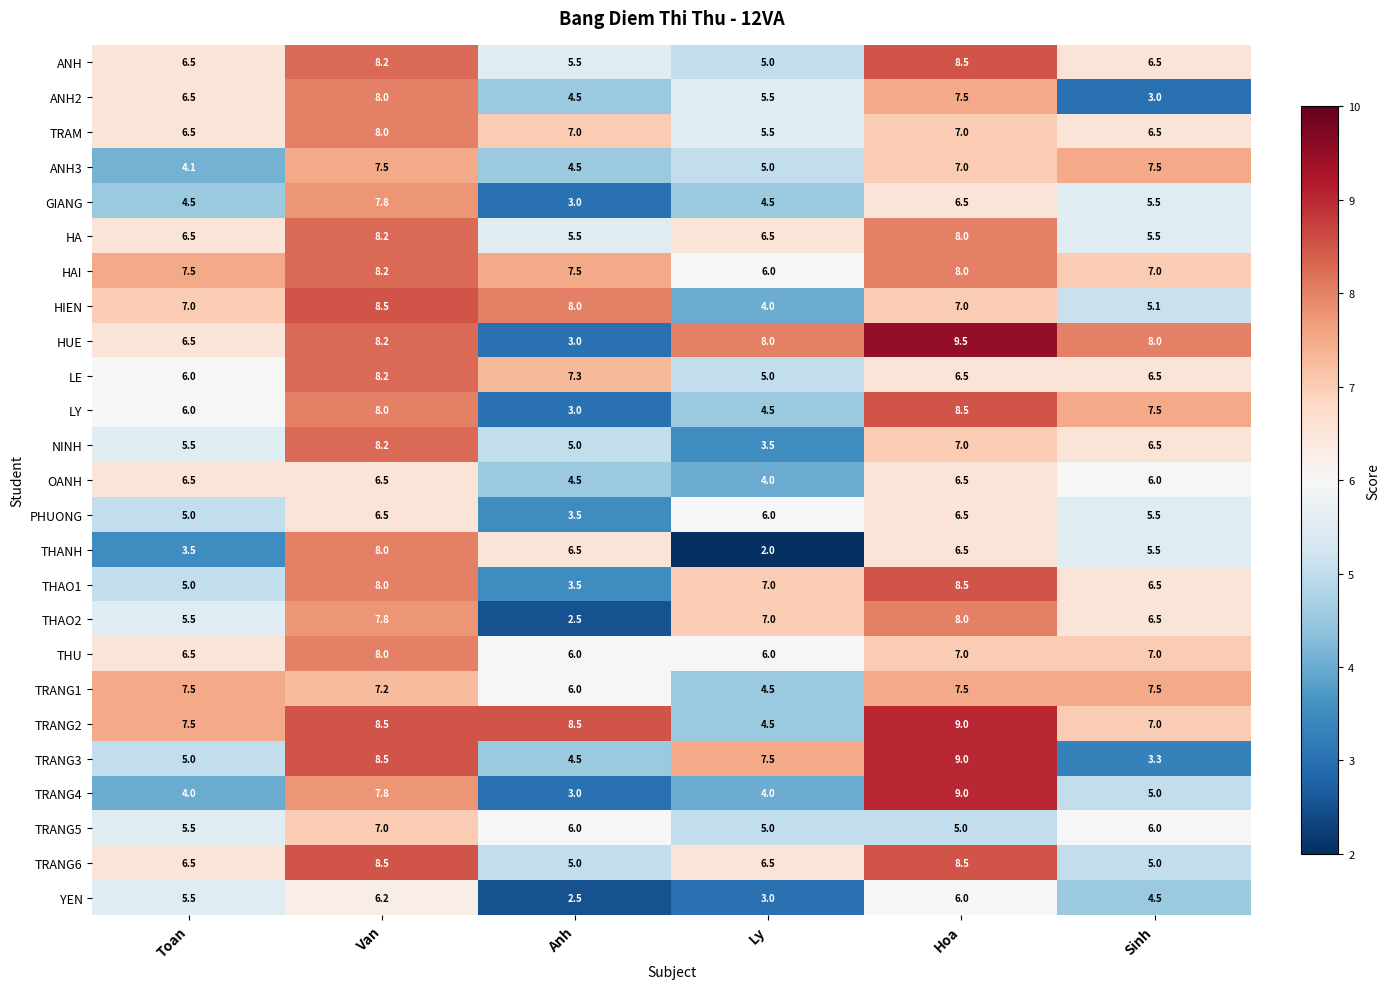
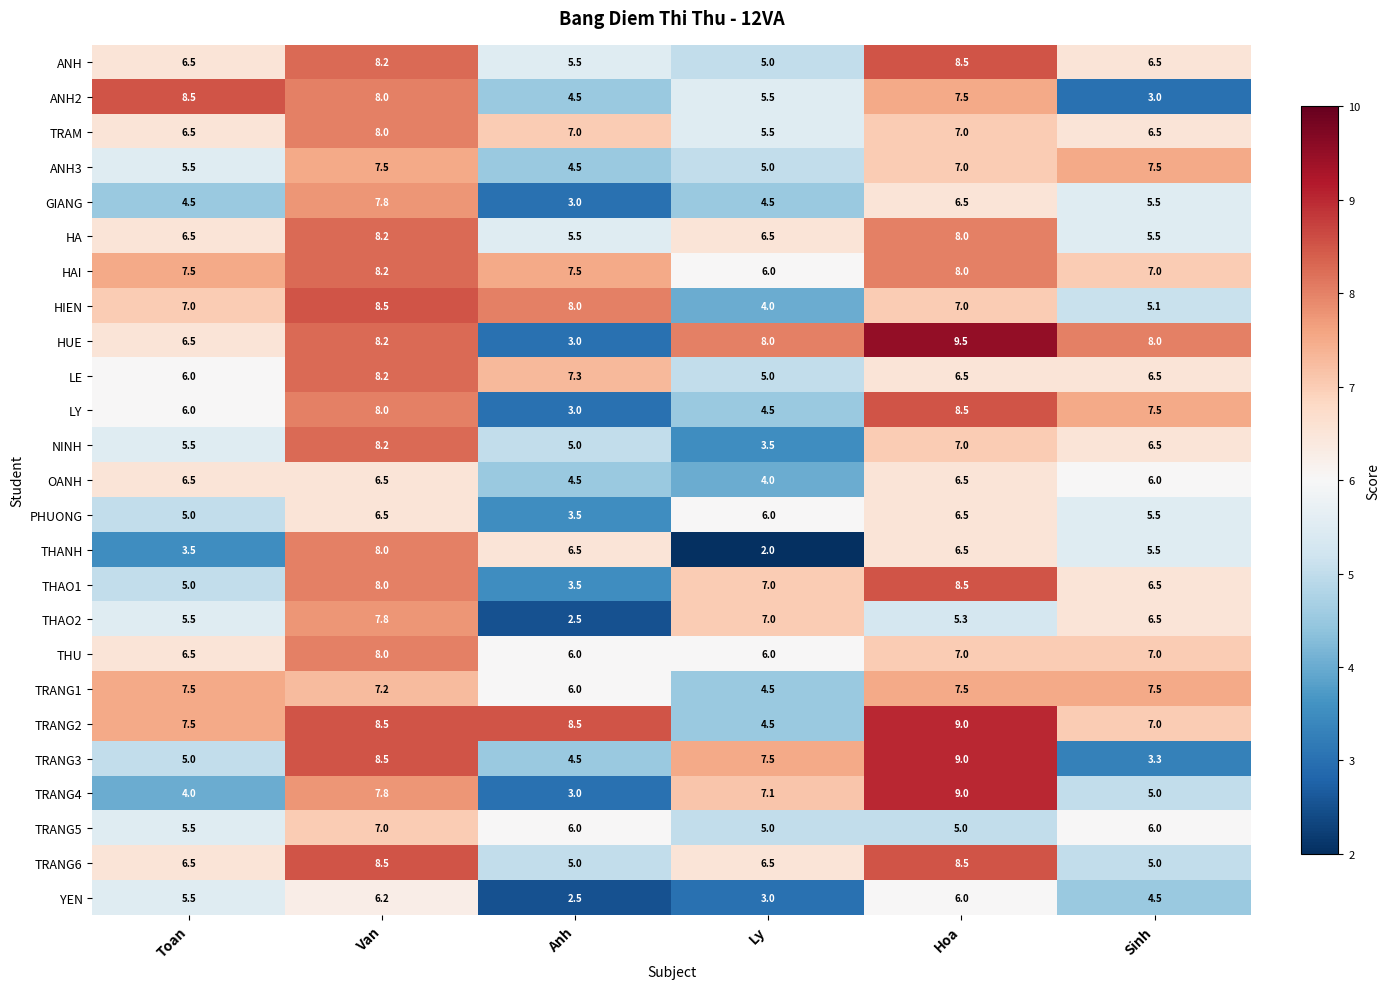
  {
    "ANH": {
      "Toan": 6.5,
      "Van": 8.2,
      "Anh": 5.5,
      "Ly": 5.0,
      "Hoa": 8.5,
      "Sinh": 6.5
    },
    "ANH2": {
-     "Toan": 6.5,
+     "Toan": 8.5,
      "Van": 8.0,
      "Anh": 4.5,
      "Ly": 5.5,
      "Hoa": 7.5,
      "Sinh": 3.0
    },
    "TRAM": {
      "Toan": 6.5,
      "Van": 8.0,
      "Anh": 7.0,
      "Ly": 5.5,
      "Hoa": 7.0,
      "Sinh": 6.5
    },
    "ANH3": {
-     "Toan": 4.1,
+     "Toan": 5.5,
      "Van": 7.5,
      "Anh": 4.5,
      "Ly": 5.0,
      "Hoa": 7.0,
      "Sinh": 7.5
    },
    "GIANG": {
      "Toan": 4.5,
      "Van": 7.8,
      "Anh": 3.0,
      "Ly": 4.5,
      "Hoa": 6.5,
      "Sinh": 5.5
    },
    "HA": {
      "Toan": 6.5,
      "Van": 8.2,
      "Anh": 5.5,
      "Ly": 6.5,
      "Hoa": 8.0,
      "Sinh": 5.5
    },
    "HAI": {
      "Toan": 7.5,
      "Van": 8.2,
      "Anh": 7.5,
      "Ly": 6.0,
      "Hoa": 8.0,
      "Sinh": 7.0
    },
    "HIEN": {
      "Toan": 7.0,
      "Van": 8.5,
      "Anh": 8.0,
      "Ly": 4.0,
      "Hoa": 7.0,
      "Sinh": 5.1
    },
    "HUE": {
      "Toan": 6.5,
      "Van": 8.2,
      "Anh": 3.0,
      "Ly": 8.0,
      "Hoa": 9.5,
      "Sinh": 8.0
    },
    "LE": {
      "Toan": 6.0,
      "Van": 8.2,
      "Anh": 7.3,
      "Ly": 5.0,
      "Hoa": 6.5,
      "Sinh": 6.5
    },
    "LY": {
      "Toan": 6.0,
      "Van": 8.0,
      "Anh": 3.0,
      "Ly": 4.5,
      "Hoa": 8.5,
      "Sinh": 7.5
    },
    "NINH": {
      "Toan": 5.5,
      "Van": 8.2,
      "Anh": 5.0,
      "Ly": 3.5,
      "Hoa": 7.0,
      "Sinh": 6.5
    },
    "OANH": {
      "Toan": 6.5,
      "Van": 6.5,
      "Anh": 4.5,
      "Ly": 4.0,
      "Hoa": 6.5,
      "Sinh": 6.0
    },
    "PHUONG": {
      "Toan": 5.0,
      "Van": 6.5,
      "Anh": 3.5,
      "Ly": 6.0,
      "Hoa": 6.5,
      "Sinh": 5.5
    },
    "THANH": {
      "Toan": 3.5,
      "Van": 8.0,
      "Anh": 6.5,
      "Ly": 2.0,
      "Hoa": 6.5,
      "Sinh": 5.5
    },
    "THAO1": {
      "Toan": 5.0,
      "Van": 8.0,
      "Anh": 3.5,
      "Ly": 7.0,
      "Hoa": 8.5,
      "Sinh": 6.5
    },
    "THAO2": {
      "Toan": 5.5,
      "Van": 7.8,
      "Anh": 2.5,
      "Ly": 7.0,
-     "Hoa": 8.0,
+     "Hoa": 5.3,
      "Sinh": 6.5
    },
    "THU": {
      "Toan": 6.5,
      "Van": 8.0,
      "Anh": 6.0,
      "Ly": 6.0,
      "Hoa": 7.0,
      "Sinh": 7.0
    },
    "TRANG1": {
      "Toan": 7.5,
      "Van": 7.2,
      "Anh": 6.0,
      "Ly": 4.5,
      "Hoa": 7.5,
      "Sinh": 7.5
    },
    "TRANG2": {
      "Toan": 7.5,
      "Van": 8.5,
      "Anh": 8.5,
      "Ly": 4.5,
      "Hoa": 9.0,
      "Sinh": 7.0
    },
    "TRANG3": {
      "Toan": 5.0,
      "Van": 8.5,
      "Anh": 4.5,
      "Ly": 7.5,
      "Hoa": 9.0,
      "Sinh": 3.3
    },
    "TRANG4": {
      "Toan": 4.0,
      "Van": 7.8,
      "Anh": 3.0,
-     "Ly": 4.0,
+     "Ly": 7.1,
      "Hoa": 9.0,
      "Sinh": 5.0
    },
    "TRANG5": {
      "Toan": 5.5,
      "Van": 7.0,
      "Anh": 6.0,
      "Ly": 5.0,
      "Hoa": 5.0,
      "Sinh": 6.0
    },
    "TRANG6": {
      "Toan": 6.5,
      "Van": 8.5,
      "Anh": 5.0,
      "Ly": 6.5,
      "Hoa": 8.5,
      "Sinh": 5.0
    },
    "YEN": {
      "Toan": 5.5,
      "Van": 6.2,
      "Anh": 2.5,
      "Ly": 3.0,
      "Hoa": 6.0,
      "Sinh": 4.5
    }
  }
